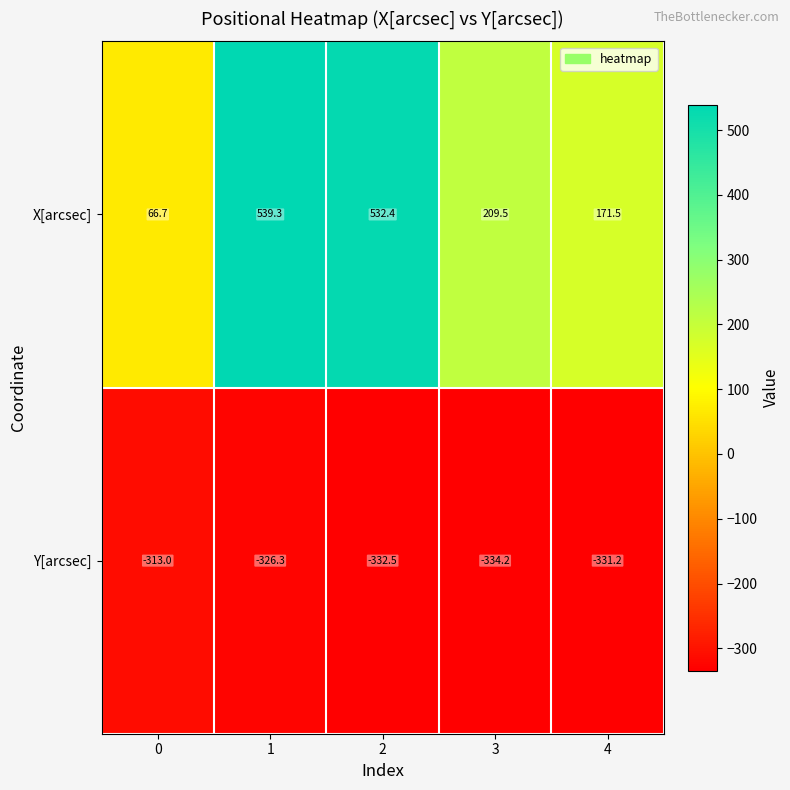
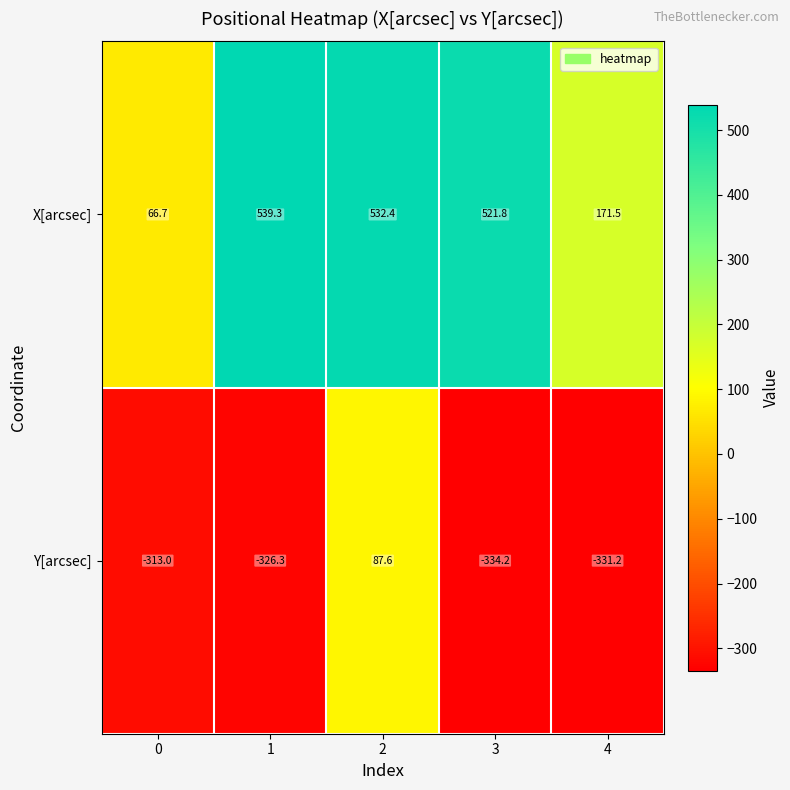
  {
    "X[arcsec]": {
-     "3": 209.5
+     "3": 521.8
    },
    "Y[arcsec]": {
-     "2": -332.5
+     "2": 87.6
    }
  }
